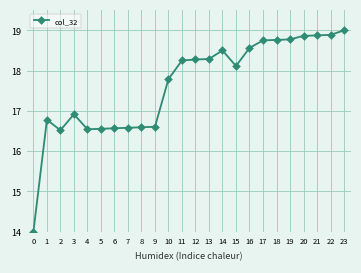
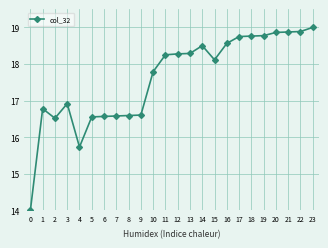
  {
    "0": 14.0,
    "1": 16.8,
    "2": 16.5,
    "3": 16.9,
-   "4": 16.5,
+   "4": 15.7,
    "5": 16.6,
    "6": 16.6,
    "7": 16.6,
    "8": 16.6,
    "9": 16.6,
    "10": 17.8,
    "11": 18.3,
    "12": 18.3,
    "13": 18.3,
    "14": 18.5,
    "15": 18.1,
    "16": 18.6,
    "17": 18.8,
    "18": 18.8,
    "19": 18.8,
    "20": 18.9,
    "21": 18.9,
    "22": 18.9,
    "23": 19.0
  }
